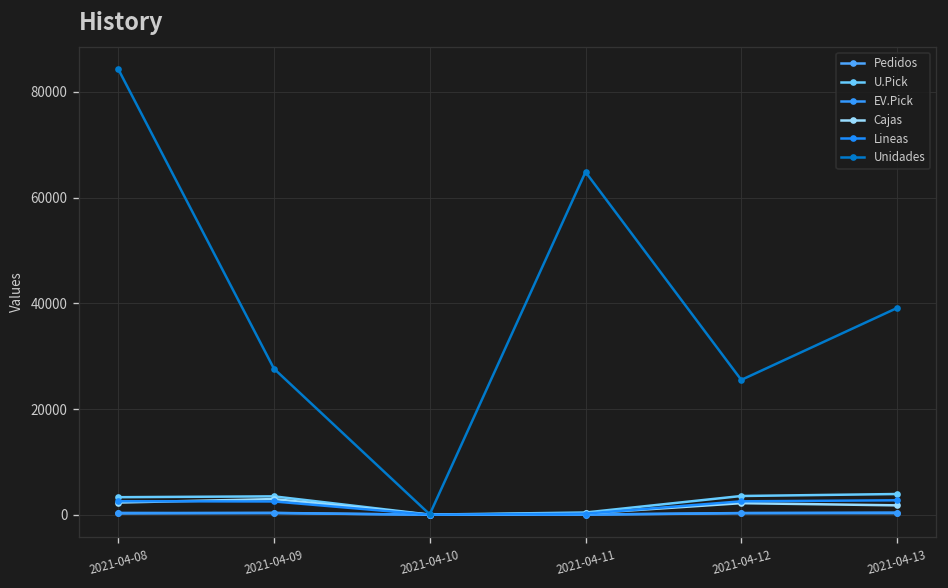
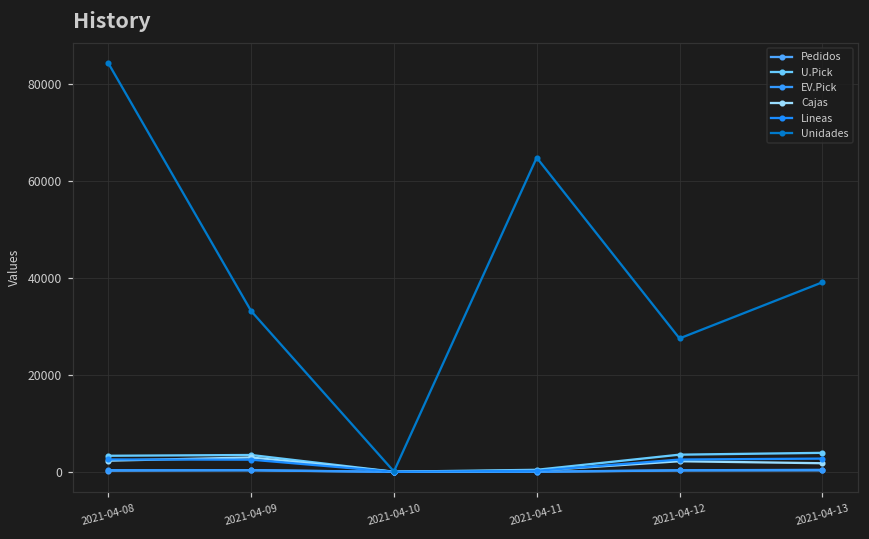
  {
    "Unidades": {
      "2021-04-08": 84000,
-     "2021-04-09": 28000,
+     "2021-04-09": 33000,
      "2021-04-11": 65000,
-     "2021-04-12": 26000,
+     "2021-04-12": 28000,
      "2021-04-13": 39000
    }
  }
